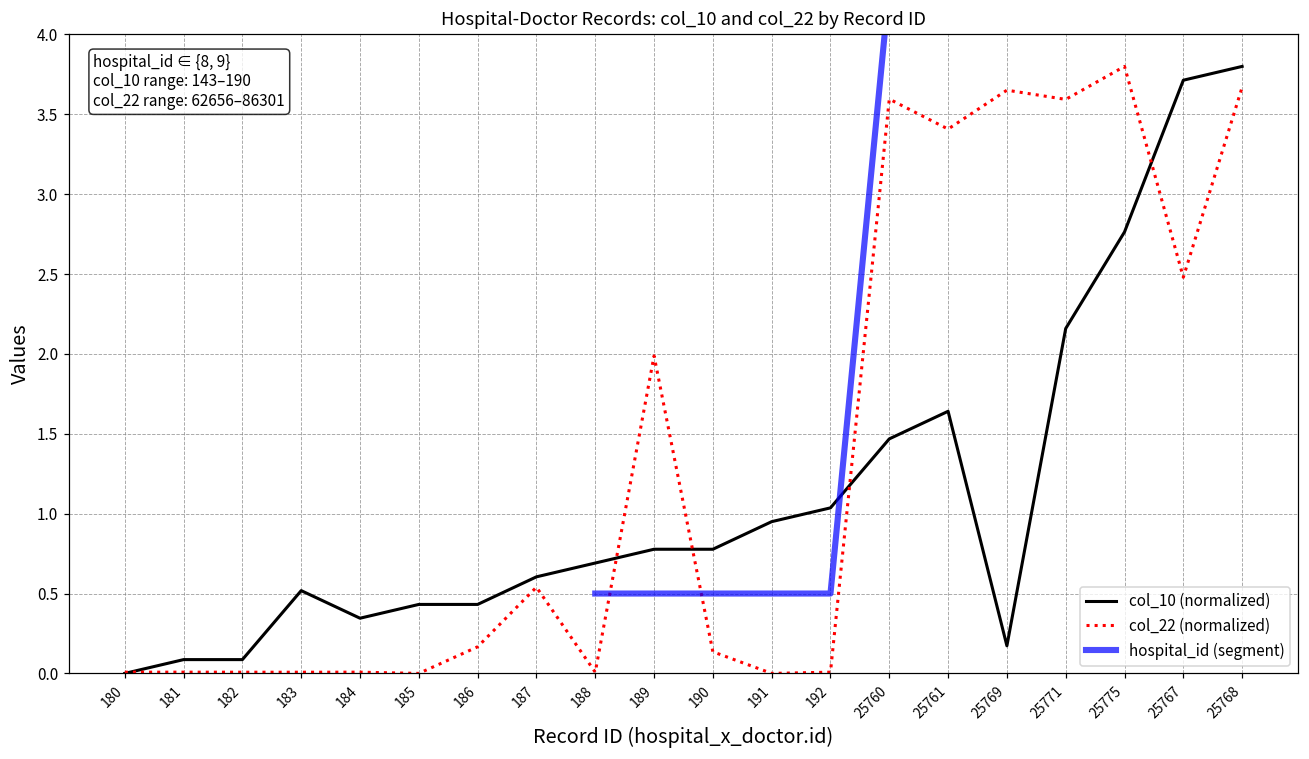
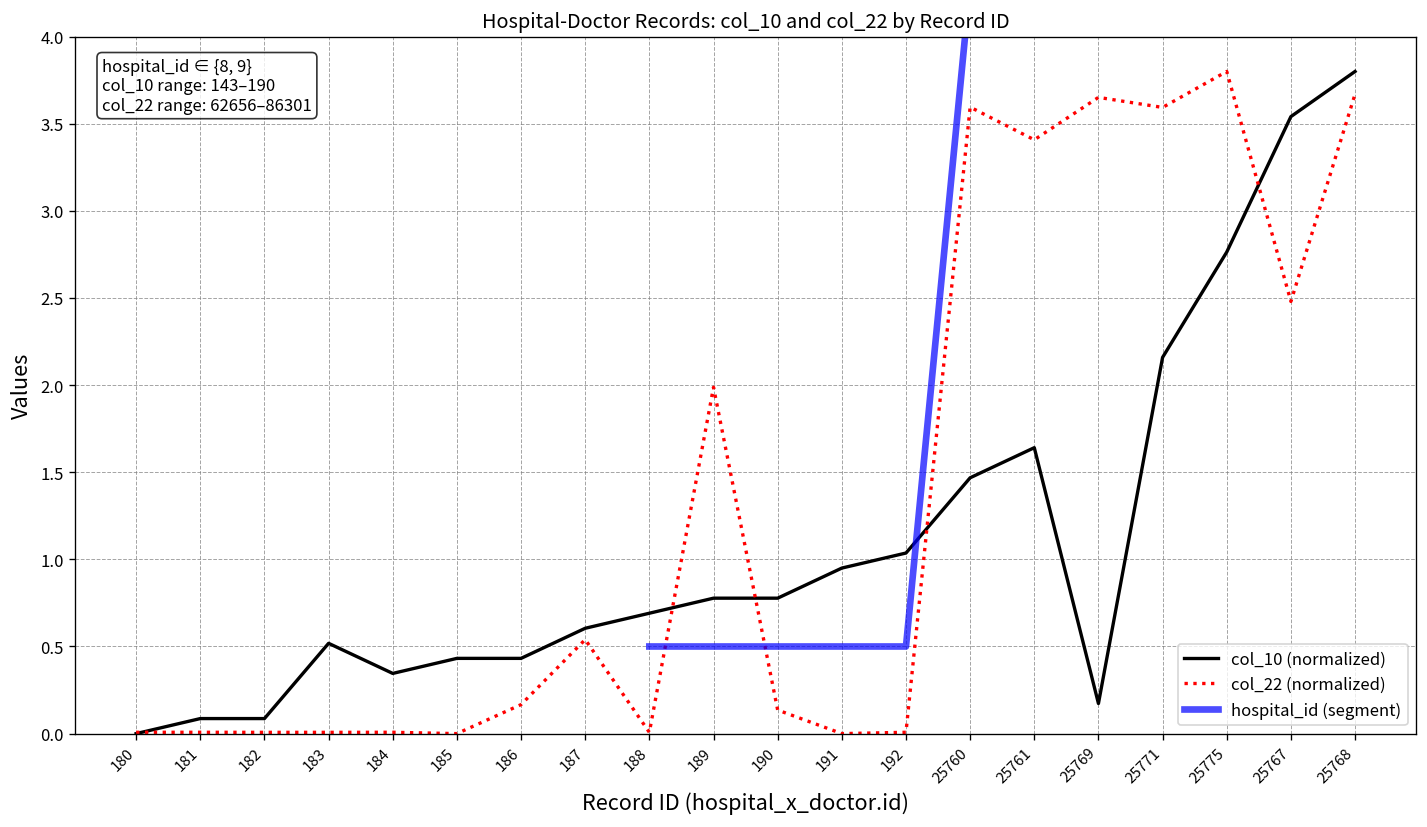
  {
    "col_10 (normalized)": {
      "181": 0.09,
      "182": 0.09,
      "183": 0.52,
      "184": 0.35,
      "185": 0.43,
      "186": 0.43,
      "187": 0.60,
      "188": 0.69,
      "189": 0.78,
      "190": 0.78,
      "191": 0.95,
      "192": 1.04,
      "25760": 1.47,
      "25761": 1.64,
      "25769": 0.17,
      "25771": 2.16,
      "25775": 2.76,
-     "25767": 3.71,
+     "25767": 3.54,
      "25768": 3.80
    },
    "col_22 (normalized)": {
      "181": 0.01,
      "182": 0.01,
      "183": 0.01,
      "184": 0.01,
      "185": 0.00,
      "186": 0.17,
      "187": 0.54,
      "188": 0.01,
      "189": 1.99,
      "190": 0.14,
      "191": 0.00,
      "192": 0.01,
      "25760": 3.60,
      "25761": 3.41,
      "25769": 3.65,
      "25771": 3.59,
      "25775": 3.80,
      "25767": 2.48,
      "25768": 3.67
    },
    "hospital_id (segment)": {
      "188": 0.50,
      "189": 0.50,
      "190": 0.50,
      "191": 0.50,
      "192": 0.50
    }
  }
